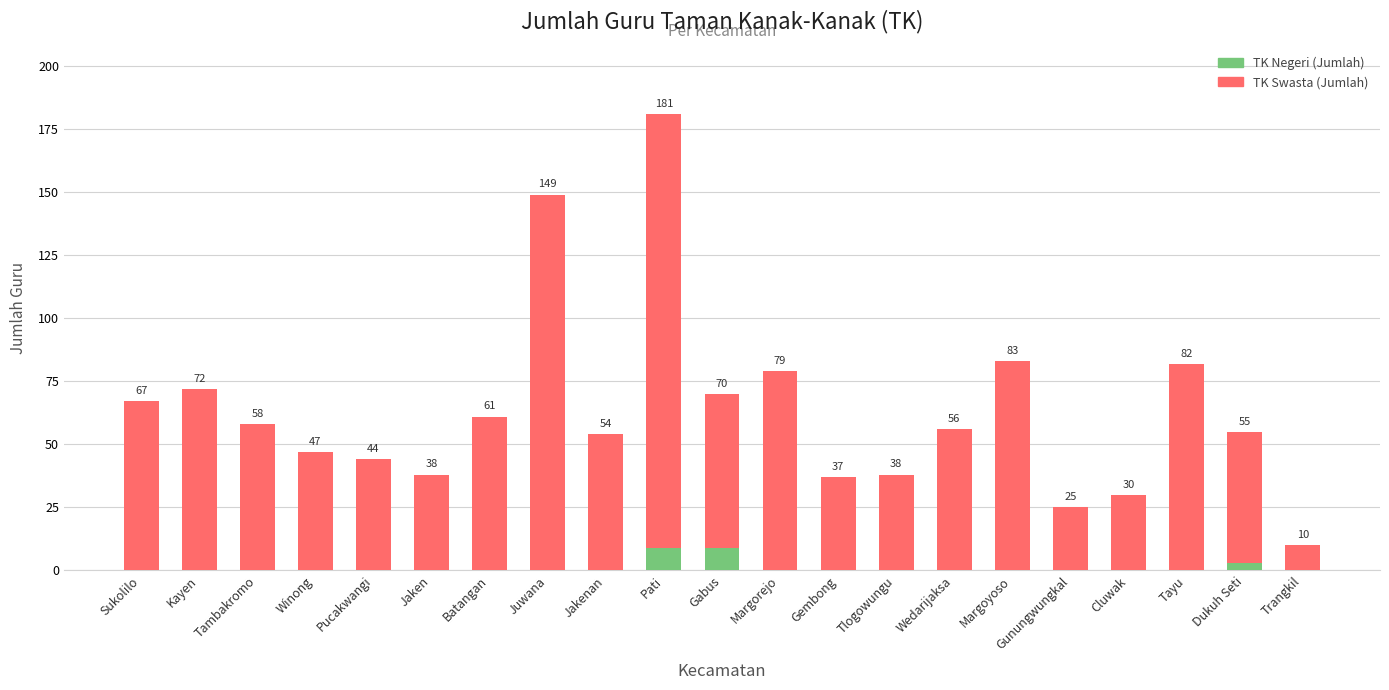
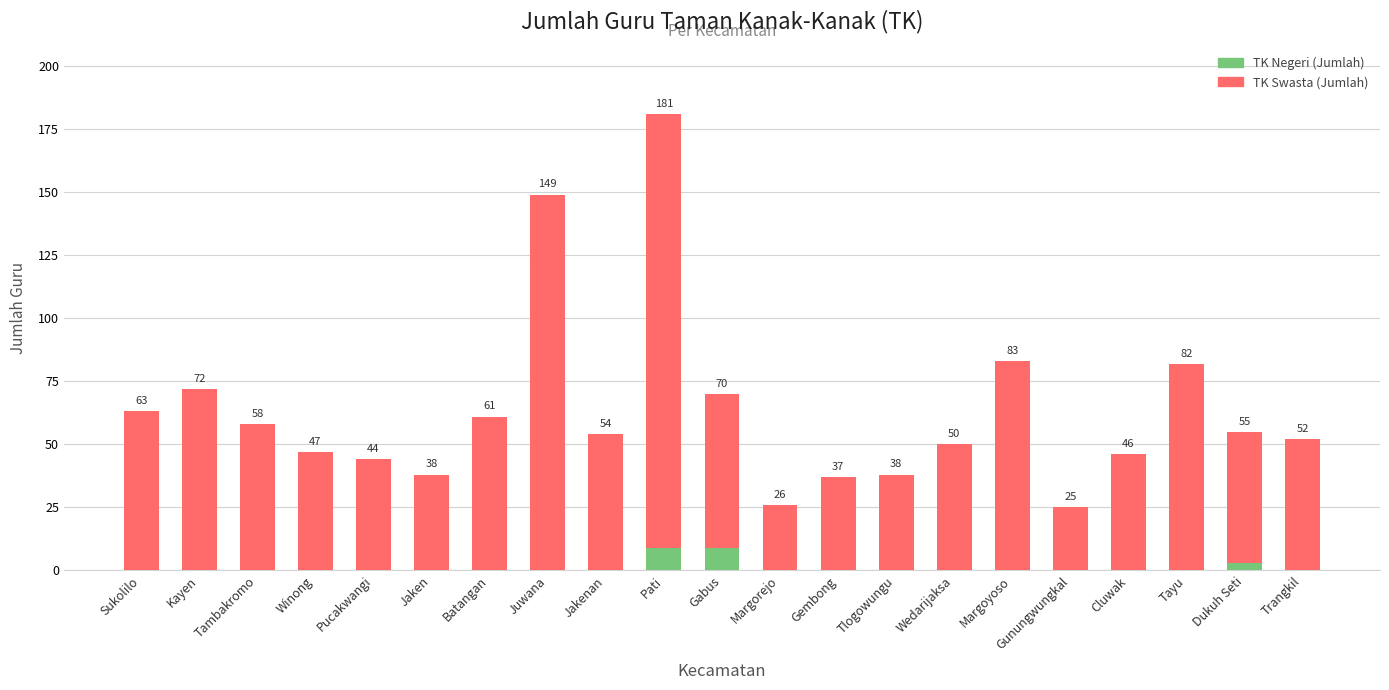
  {
    "TK Negeri (Jumlah)": {
      "Sukolilo": 0,
      "Kayen": 0,
      "Tambakromo": 0,
      "Winong": 0,
      "Pucakwangi": 0,
      "Jaken": 0,
      "Batangan": 0,
      "Juwana": 0,
      "Jakenan": 0,
      "Pati": 9,
      "Gabus": 9,
      "Margorejo": 0,
      "Gembong": 0,
      "Tlogowungu": 0,
      "Wedarijaksa": 0,
      "Margoyoso": 0,
      "Gunungwungkal": 0,
      "Cluwak": 0,
      "Tayu": 0,
      "Dukuh Seti": 3,
      "Trangkil": 0
    },
    "TK Swasta (Jumlah)": {
-     "Sukolilo": 67,
+     "Sukolilo": 63,
      "Kayen": 72,
      "Tambakromo": 58,
      "Winong": 47,
      "Pucakwangi": 44,
      "Jaken": 38,
      "Batangan": 61,
      "Juwana": 149,
      "Jakenan": 54,
-     "Margorejo": 79,
+     "Margorejo": 26,
      "Gembong": 37,
      "Tlogowungu": 38,
-     "Wedarijaksa": 56,
+     "Wedarijaksa": 50,
      "Margoyoso": 83,
      "Gunungwungkal": 25,
-     "Cluwak": 30,
+     "Cluwak": 46,
      "Tayu": 82,
-     "Trangkil": 10
+     "Trangkil": 52
    }
  }
